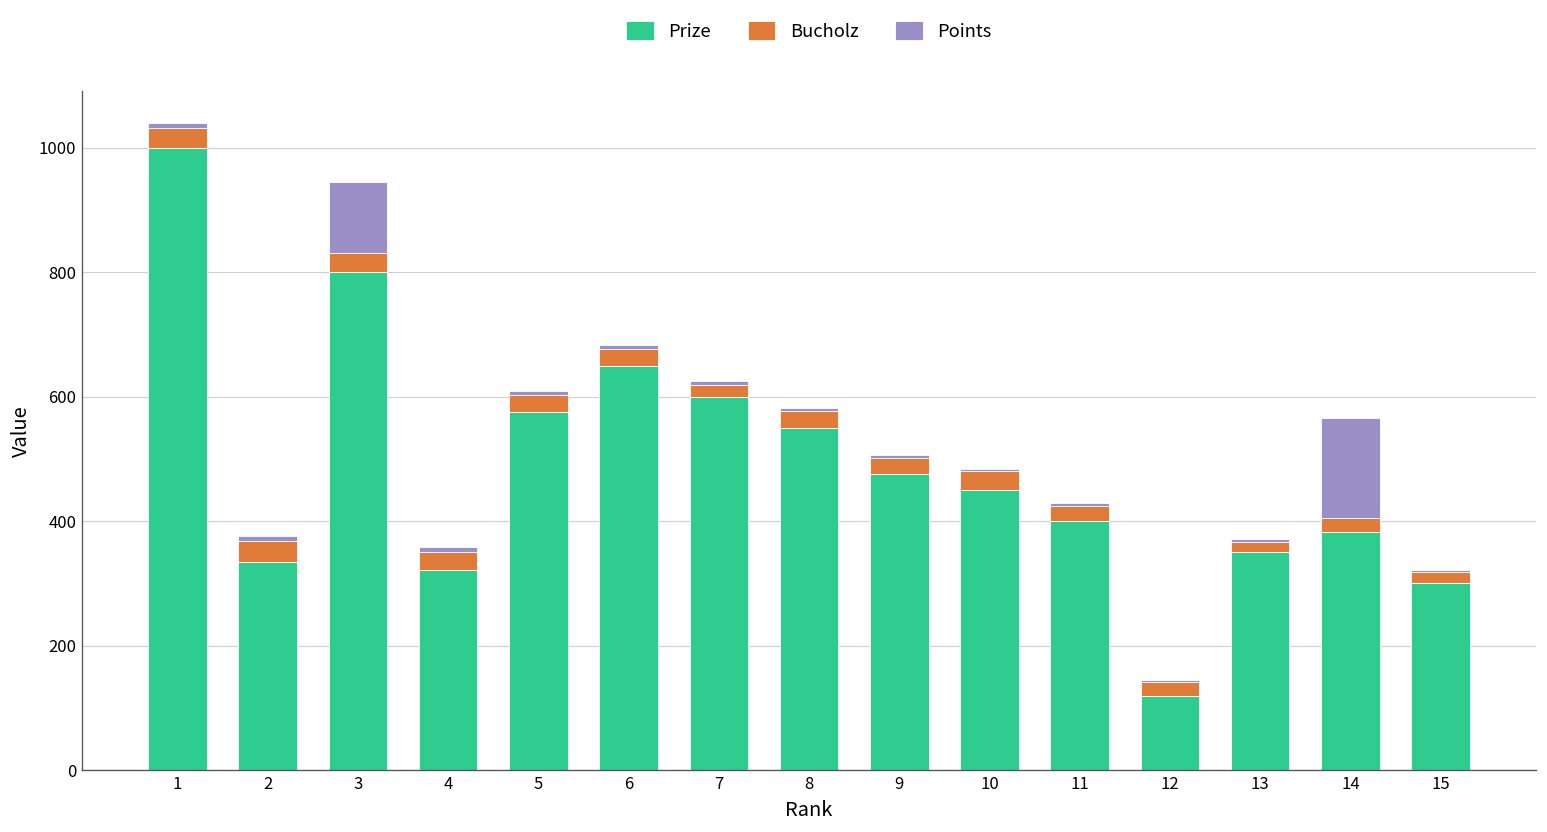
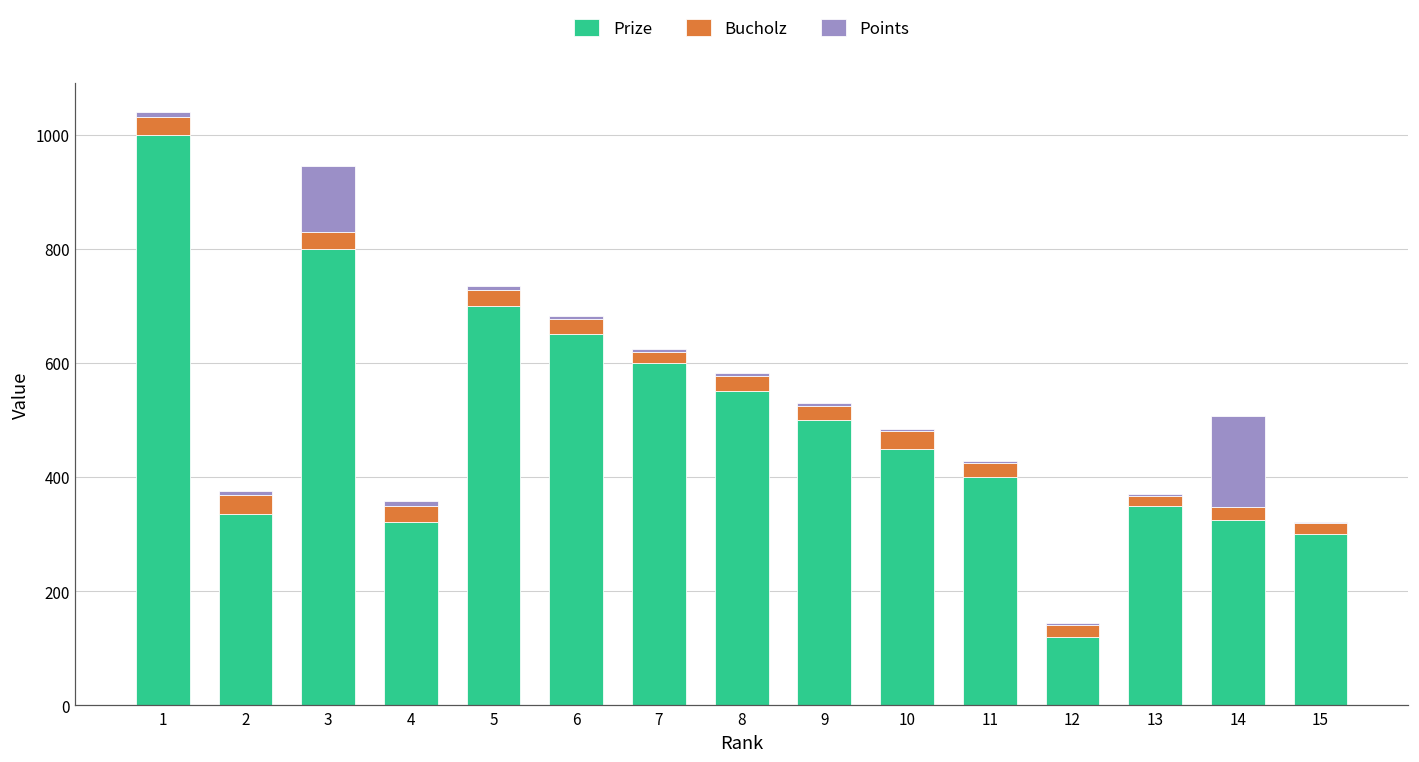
  {
    "Prize": {
      "1": 1000,
      "2": 340,
      "3": 800,
      "4": 320,
-     "5": 580,
+     "5": 700,
      "6": 650,
      "7": 600,
      "8": 550,
-     "9": 480,
+     "9": 500,
      "10": 450,
      "11": 400,
      "12": 120,
      "13": 350,
-     "14": 380,
+     "14": 330,
      "15": 300
    },
    "Bucholz": {
      "1": 30,
      "2": 30,
      "3": 30,
      "4": 30,
      "5": 30,
      "6": 30,
      "7": 20,
      "8": 30,
      "9": 30,
      "10": 30,
      "11": 30,
      "12": 20,
      "13": 20,
      "14": 20,
      "15": 20
    },
    "Points": {
      "1": 10,
      "2": 10,
      "3": 120,
      "4": 10,
      "5": 10,
      "6": 10,
      "7": 10,
      "8": 10,
      "9": 10,
      "14": 160
    }
  }
